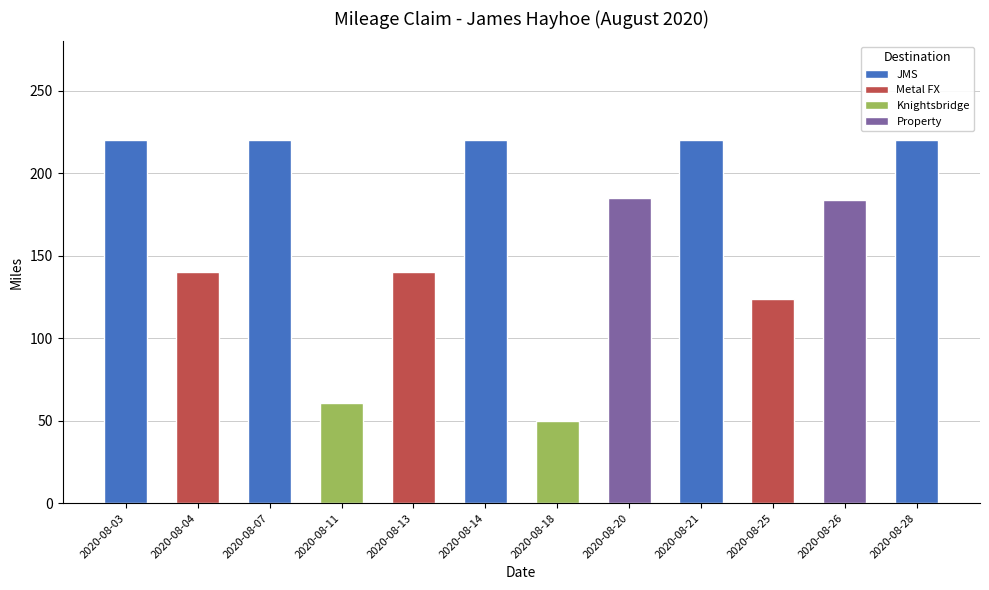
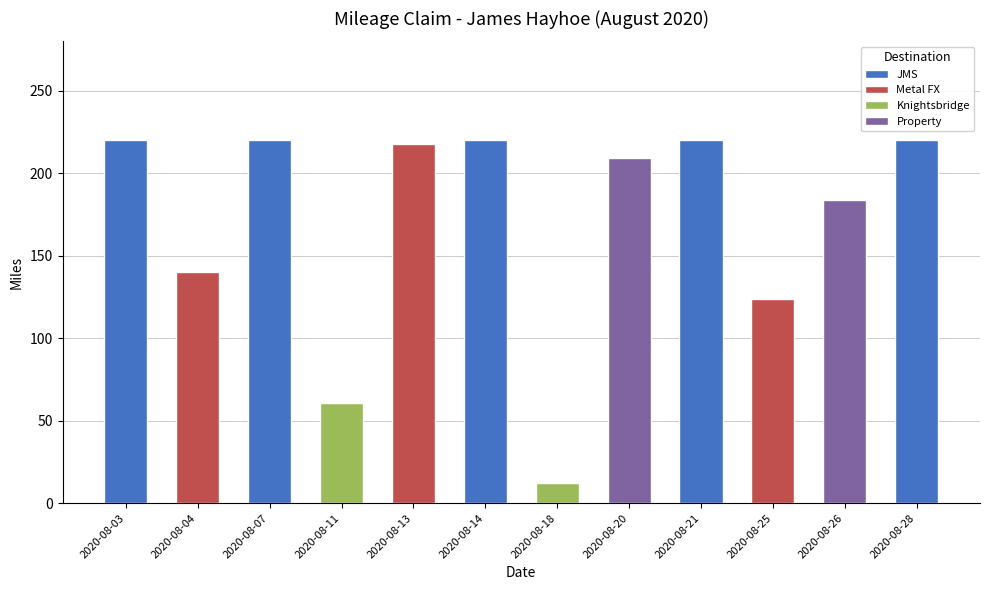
  {
    "2020-08-03": 220,
    "2020-08-04": 140,
    "2020-08-07": 220,
    "2020-08-11": 61,
-   "2020-08-13": 140,
+   "2020-08-13": 218,
    "2020-08-14": 220,
-   "2020-08-18": 50,
-   "2020-08-20": 185,
+   "2020-08-18": 12,
+   "2020-08-20": 209,
    "2020-08-21": 220,
    "2020-08-25": 124,
    "2020-08-26": 184,
    "2020-08-28": 220
  }
